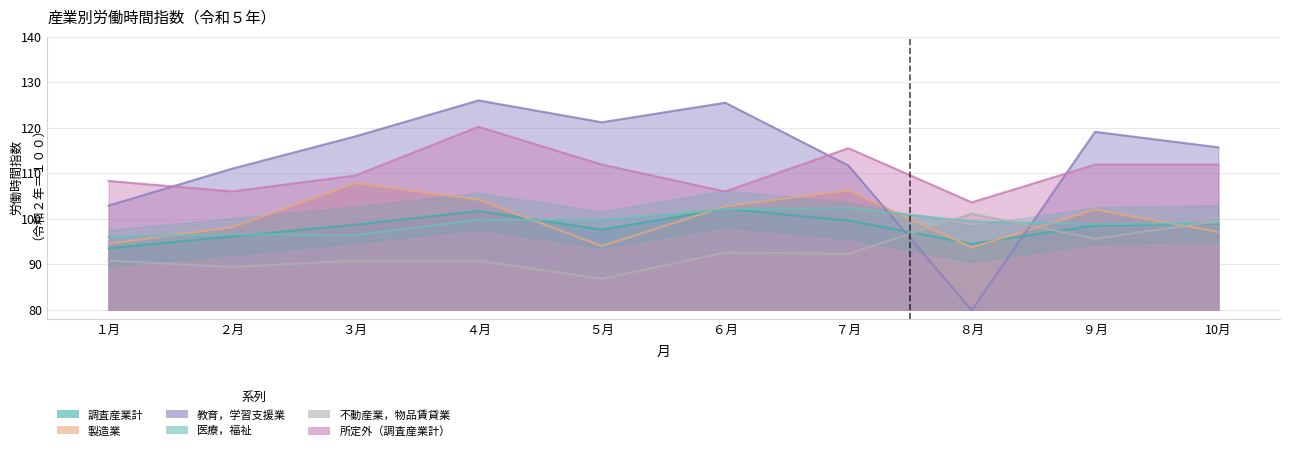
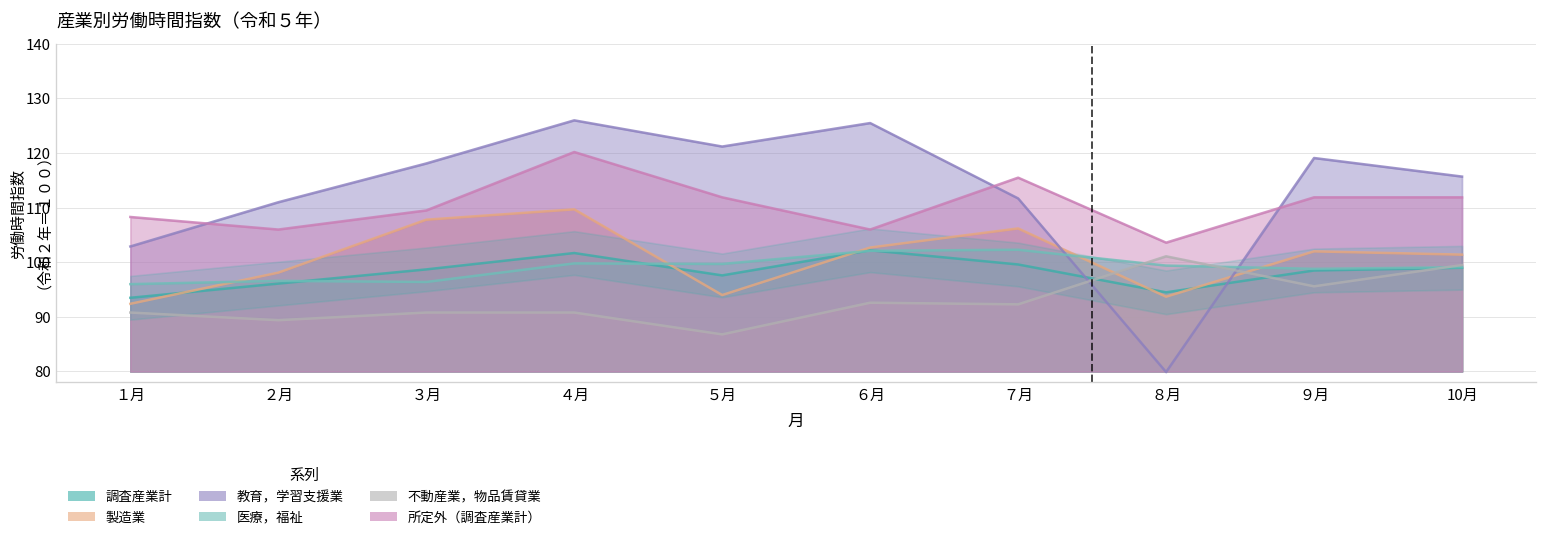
  {
    "製造業": {
-     "１月": 95,
+     "１月": 92,
      "２月": 98,
      "３月": 108,
-     "４月": 104,
+     "４月": 110,
      "５月": 94,
      "７月": 106,
      "８月": 94,
-     "10月": 97
+     "10月": 101
    }
  }
